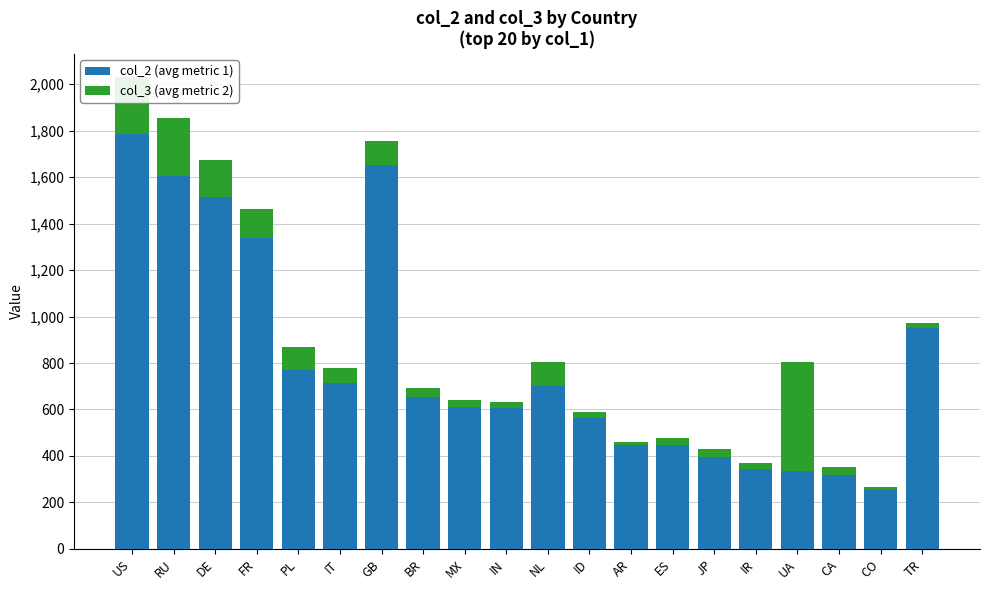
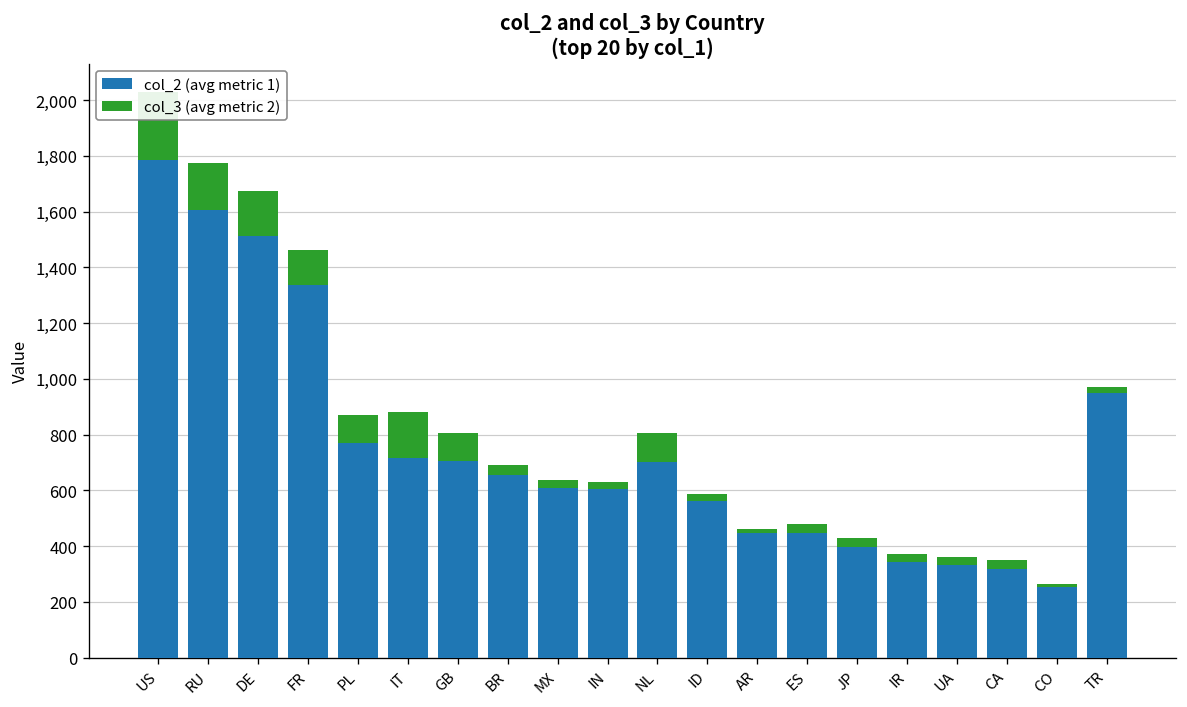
  {
    "col_2 (avg metric 1)": {
      "US": "1,790",
      "RU": "1,600",
      "DE": "1,510",
      "FR": "1,340",
      "PL": "770",
      "IT": "710",
-     "GB": "1,650",
+     "GB": "700",
      "BR": "650",
      "MX": "610",
      "IN": "610",
      "NL": "700",
      "ID": "560",
      "AR": "450",
      "ES": "450",
      "JP": "400",
      "IR": "340",
      "UA": "330",
      "CA": "320",
      "CO": "250",
      "TR": "950"
    },
    "col_3 (avg metric 2)": {
-     "RU": "250",
+     "RU": "170",
      "DE": "160",
      "FR": "130",
      "PL": "100",
-     "IT": "60",
+     "IT": "170",
      "GB": "100",
      "BR": "40",
      "MX": "30",
      "IN": "30",
      "NL": "100",
      "ID": "20",
      "AR": "10",
      "ES": "30",
      "JP": "30",
      "IR": "30",
-     "UA": "470",
+     "UA": "30",
      "CA": "30",
      "CO": "10",
      "TR": "20"
    }
  }
